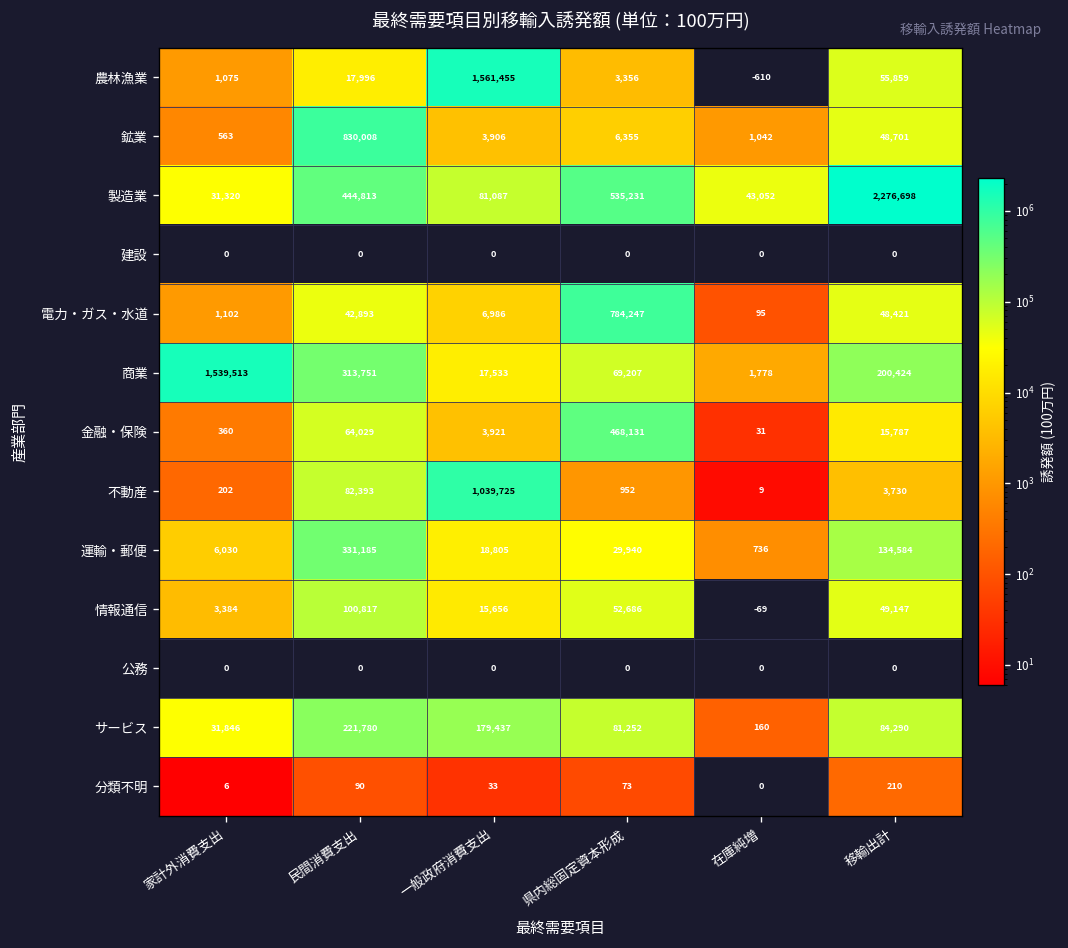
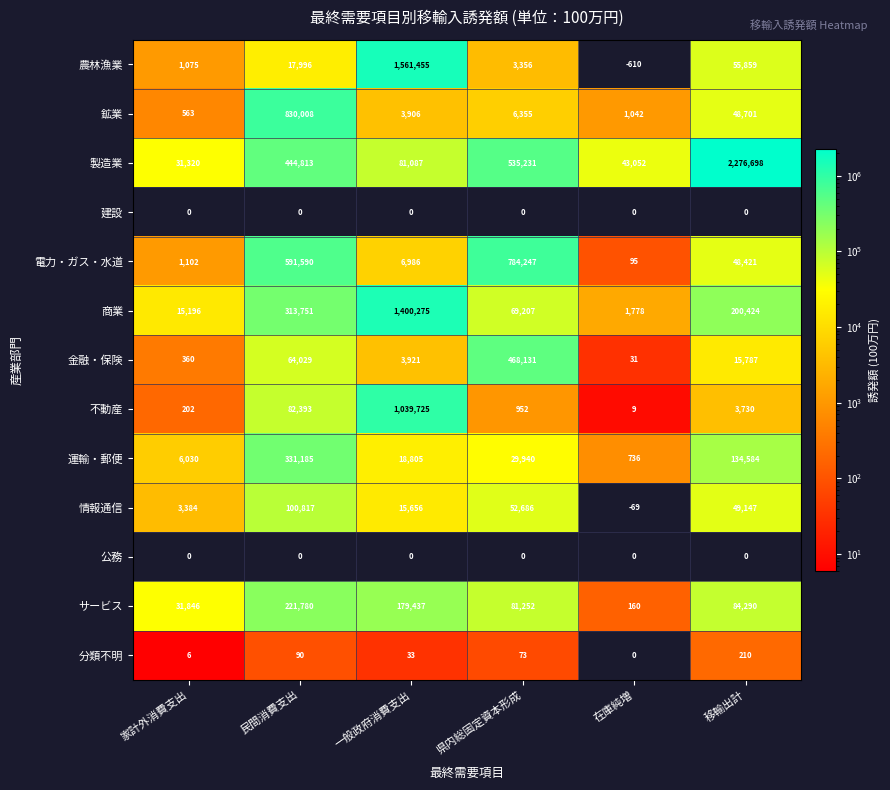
  {
    "農林漁業": {
      "家計外消費支出": "1,075",
      "民間消費支出": "17,996",
      "一般政府消費支出": "1,561,455",
      "県内総固定資本形成": "3,356",
      "在庫純増": "-610",
      "移輸出計": "55,859"
    },
    "鉱業": {
      "家計外消費支出": "563",
      "民間消費支出": "830,008",
      "一般政府消費支出": "3,906",
      "県内総固定資本形成": "6,355",
      "在庫純増": "1,042",
      "移輸出計": "48,701"
    },
    "製造業": {
      "家計外消費支出": "31,320",
      "民間消費支出": "444,813",
      "一般政府消費支出": "81,087",
      "県内総固定資本形成": "535,231",
      "在庫純増": "43,052",
      "移輸出計": "2,276,698"
    },
    "建設": {
      "家計外消費支出": "0",
      "民間消費支出": "0",
      "一般政府消費支出": "0",
      "県内総固定資本形成": "0",
      "在庫純増": "0",
      "移輸出計": "0"
    },
    "電力・ガス・水道": {
      "家計外消費支出": "1,102",
-     "民間消費支出": "42,893",
+     "民間消費支出": "591,590",
      "一般政府消費支出": "6,986",
      "県内総固定資本形成": "784,247",
      "在庫純増": "95",
      "移輸出計": "48,421"
    },
    "商業": {
-     "家計外消費支出": "1,539,513",
+     "家計外消費支出": "15,196",
      "民間消費支出": "313,751",
-     "一般政府消費支出": "17,533",
+     "一般政府消費支出": "1,400,275",
      "県内総固定資本形成": "69,207",
      "在庫純増": "1,778",
      "移輸出計": "200,424"
    },
    "金融・保険": {
      "家計外消費支出": "360",
      "民間消費支出": "64,029",
      "一般政府消費支出": "3,921",
      "県内総固定資本形成": "468,131",
      "在庫純増": "31",
      "移輸出計": "15,787"
    },
    "不動産": {
      "家計外消費支出": "202",
      "民間消費支出": "82,393",
      "一般政府消費支出": "1,039,725",
      "県内総固定資本形成": "952",
      "在庫純増": "9",
      "移輸出計": "3,730"
    },
    "運輸・郵便": {
      "家計外消費支出": "6,030",
      "民間消費支出": "331,185",
      "一般政府消費支出": "18,805",
      "県内総固定資本形成": "29,940",
      "在庫純増": "736",
      "移輸出計": "134,584"
    },
    "情報通信": {
      "家計外消費支出": "3,384",
      "民間消費支出": "100,817",
      "一般政府消費支出": "15,656",
      "県内総固定資本形成": "52,686",
      "在庫純増": "-69",
      "移輸出計": "49,147"
    },
    "公務": {
      "家計外消費支出": "0",
      "民間消費支出": "0",
      "一般政府消費支出": "0",
      "県内総固定資本形成": "0",
      "在庫純増": "0",
      "移輸出計": "0"
    },
    "サービス": {
      "家計外消費支出": "31,846",
      "民間消費支出": "221,780",
      "一般政府消費支出": "179,437",
      "県内総固定資本形成": "81,252",
      "在庫純増": "160",
      "移輸出計": "84,290"
    },
    "分類不明": {
      "家計外消費支出": "6",
      "民間消費支出": "90",
      "一般政府消費支出": "33",
      "県内総固定資本形成": "73",
      "在庫純増": "0",
      "移輸出計": "210"
    }
  }
